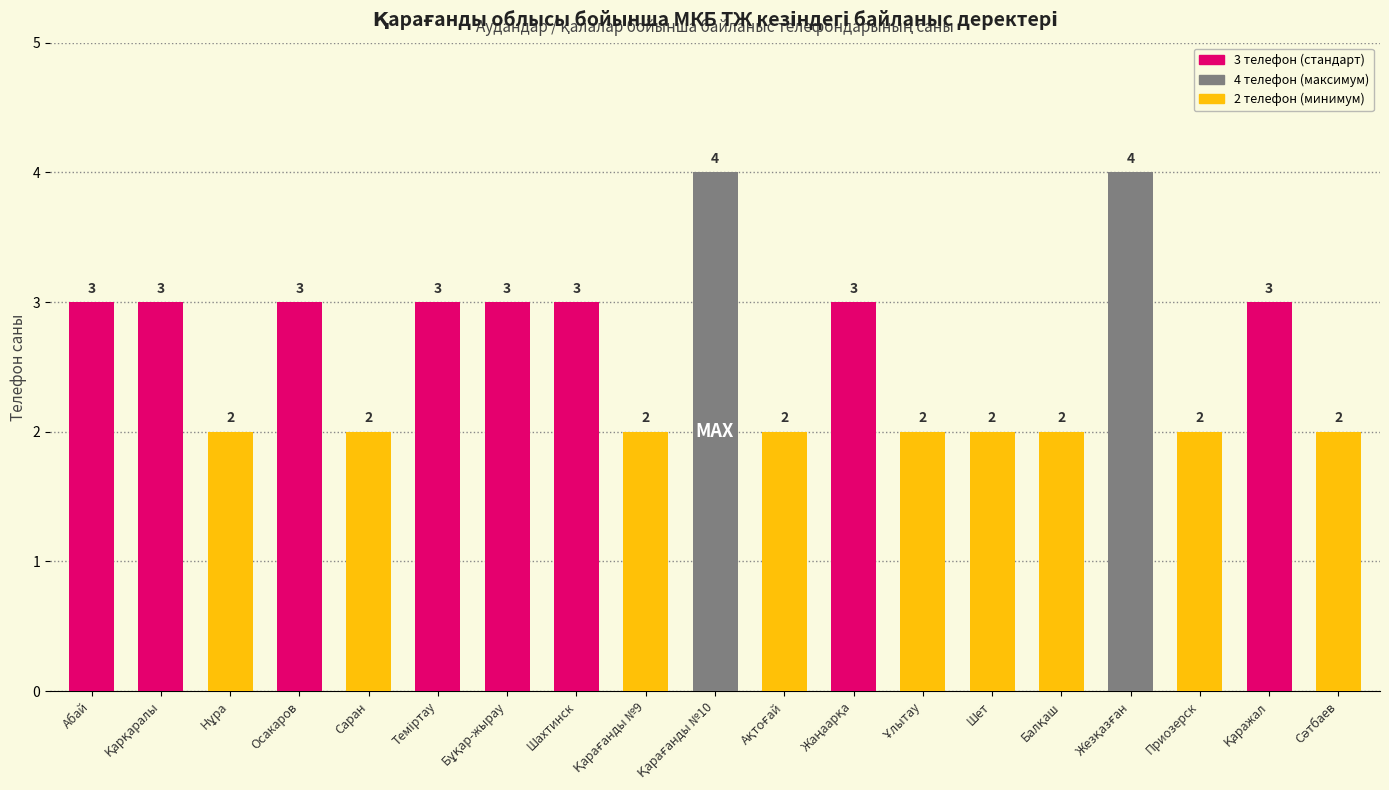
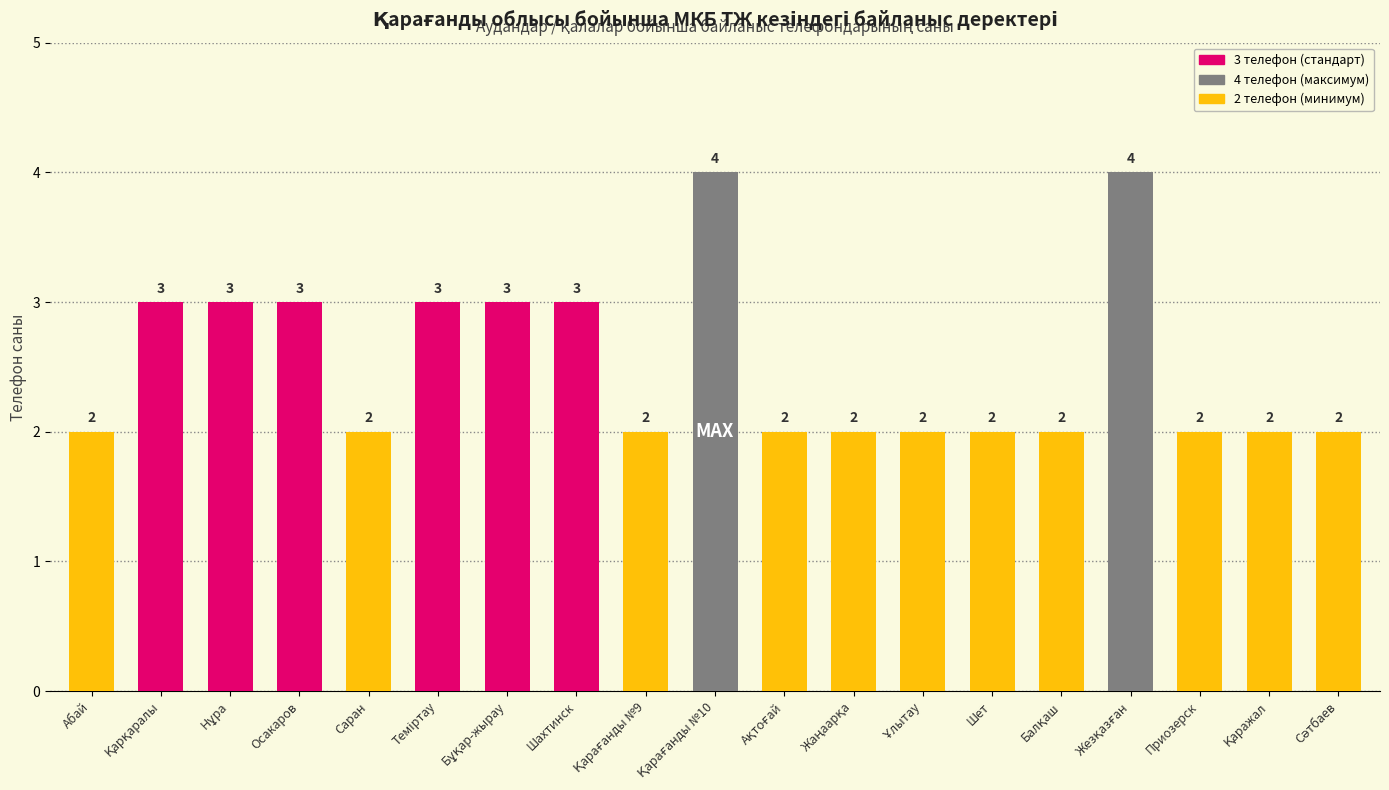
  {
-   "Абай": 3,
+   "Абай": 2,
    "Қарқаралы": 3,
-   "Нұра": 2,
+   "Нұра": 3,
    "Осакаров": 3,
    "Саран": 2,
    "Теміртау": 3,
    "Бұқар-жырау": 3,
    "Шахтинск": 3,
    "Қарағанды №9": 2,
    "Қарағанды №10": 4,
    "Ақтоғай": 2,
-   "Жаңаарқа": 3,
+   "Жаңаарқа": 2,
    "Ұлытау": 2,
    "Шет": 2,
    "Балқаш": 2,
    "Жезқазған": 4,
    "Приозерск": 2,
-   "Қаражал": 3,
+   "Қаражал": 2,
    "Сәтбаев": 2
  }
